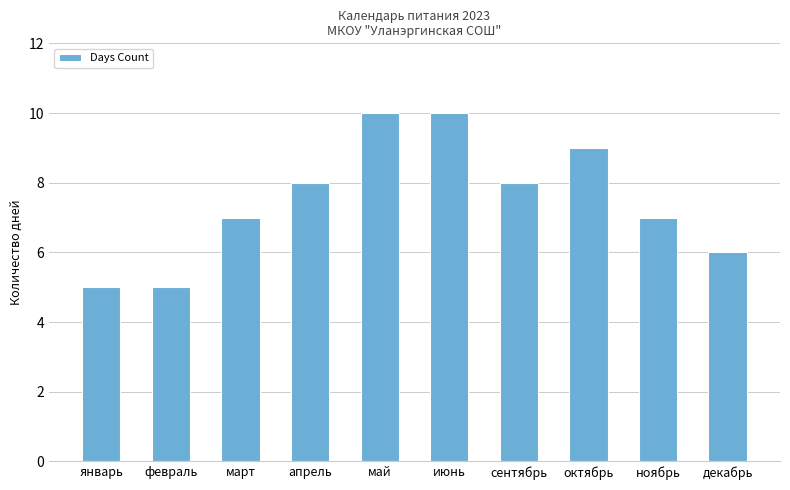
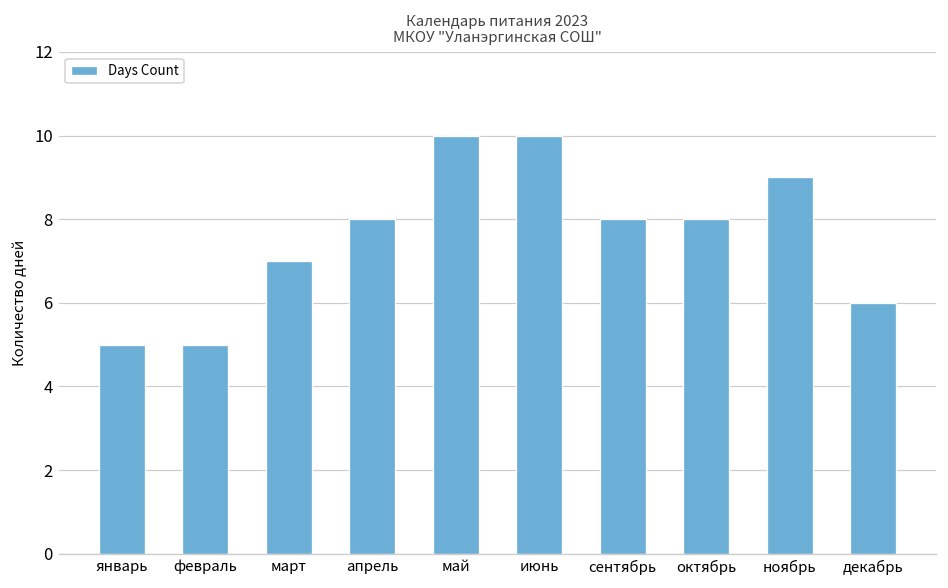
  {
    "январь": 5,
    "февраль": 5,
    "март": 7,
    "апрель": 8,
    "май": 10,
    "июнь": 10,
    "сентябрь": 8,
-   "октябрь": 9,
-   "ноябрь": 7,
+   "октябрь": 8,
+   "ноябрь": 9,
    "декабрь": 6
  }
